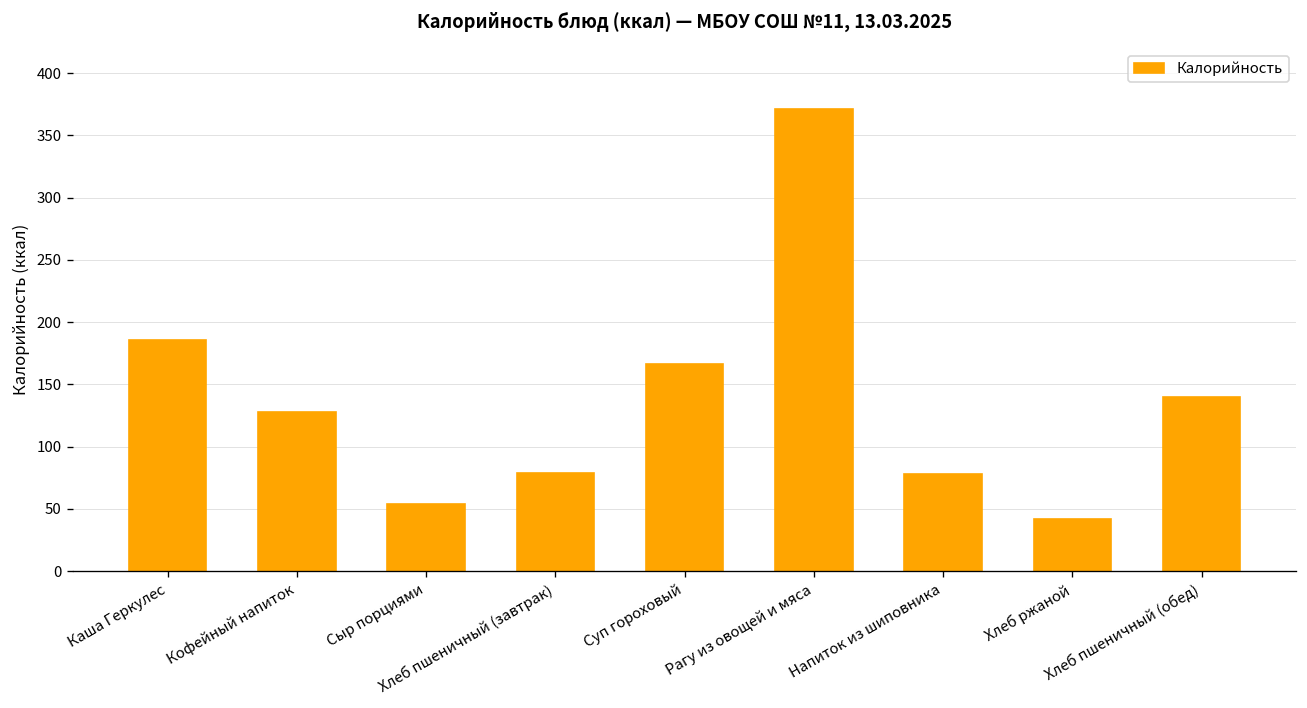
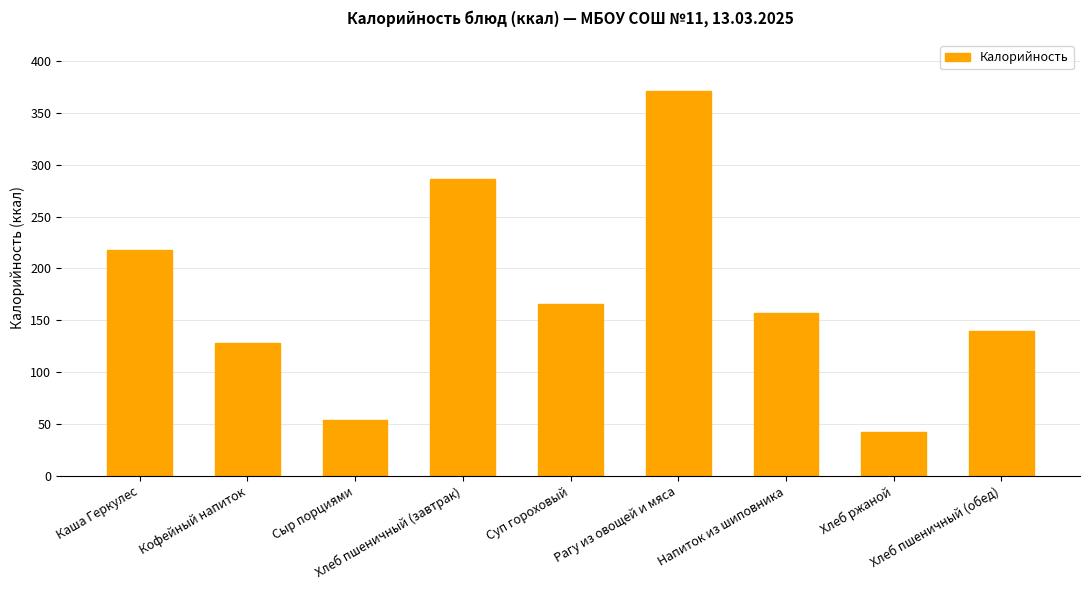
  {
-   "Каша Геркулес": 186,
+   "Каша Геркулес": 218,
    "Кофейный напиток": 128,
    "Сыр порциями": 54,
-   "Хлеб пшеничный (завтрак)": 79,
+   "Хлеб пшеничный (завтрак)": 286,
    "Суп гороховый": 166,
    "Рагу из овощей и мяса": 371,
-   "Напиток из шиповника": 78,
+   "Напиток из шиповника": 157,
    "Хлеб ржаной": 42,
    "Хлеб пшеничный (обед)": 140
  }
